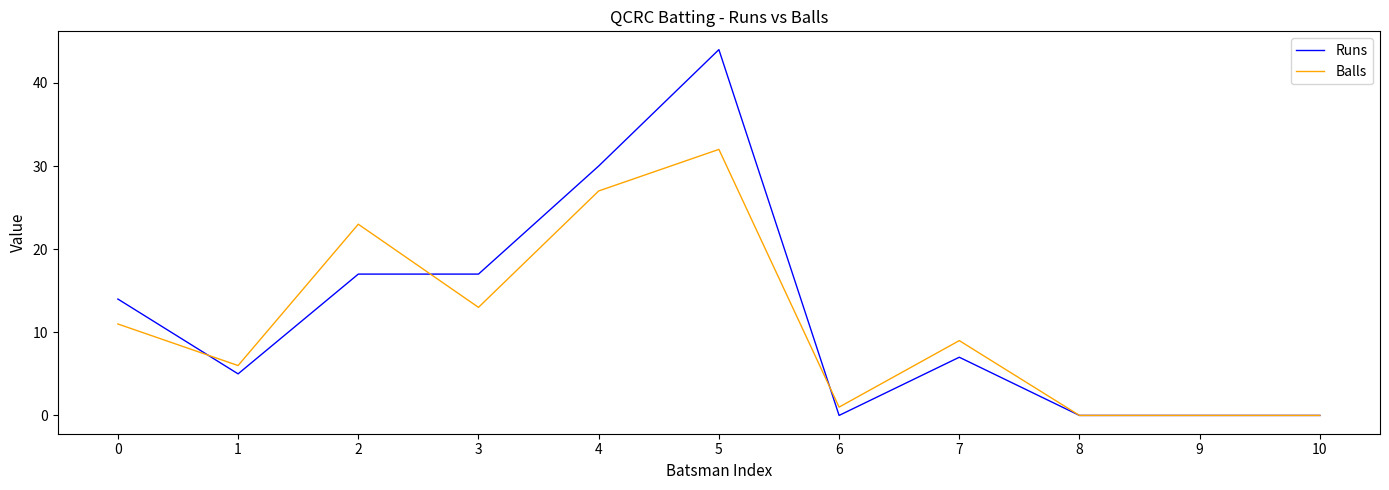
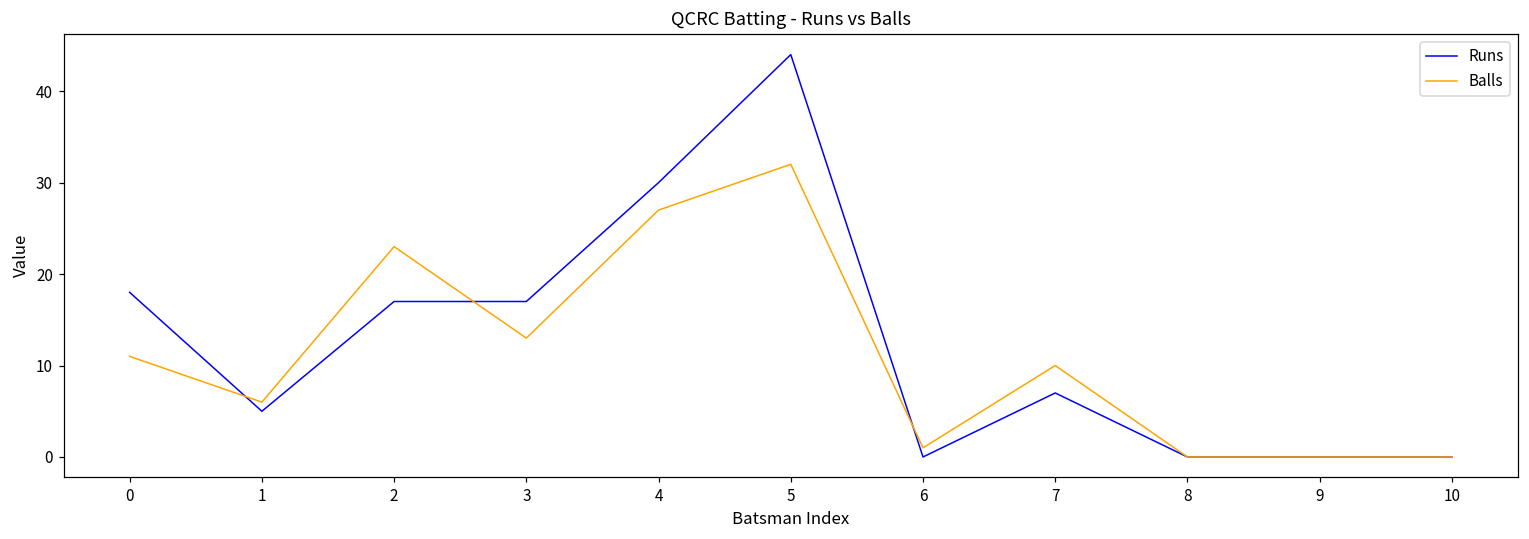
  {
    "Runs": {
-     "0": 14,
+     "0": 18,
      "1": 5,
      "2": 17,
      "3": 17,
      "4": 30,
      "5": 44,
      "6": 0,
      "7": 7
    },
    "Balls": {
      "0": 11,
      "1": 6,
      "2": 23,
      "3": 13,
      "4": 27,
      "5": 32,
      "6": 1,
-     "7": 9
+     "7": 10
    }
  }
